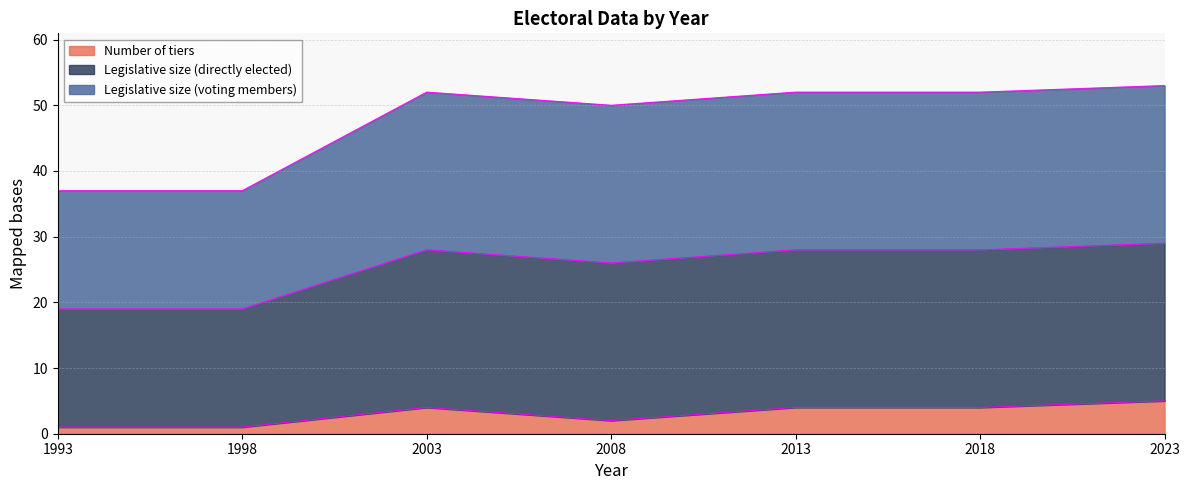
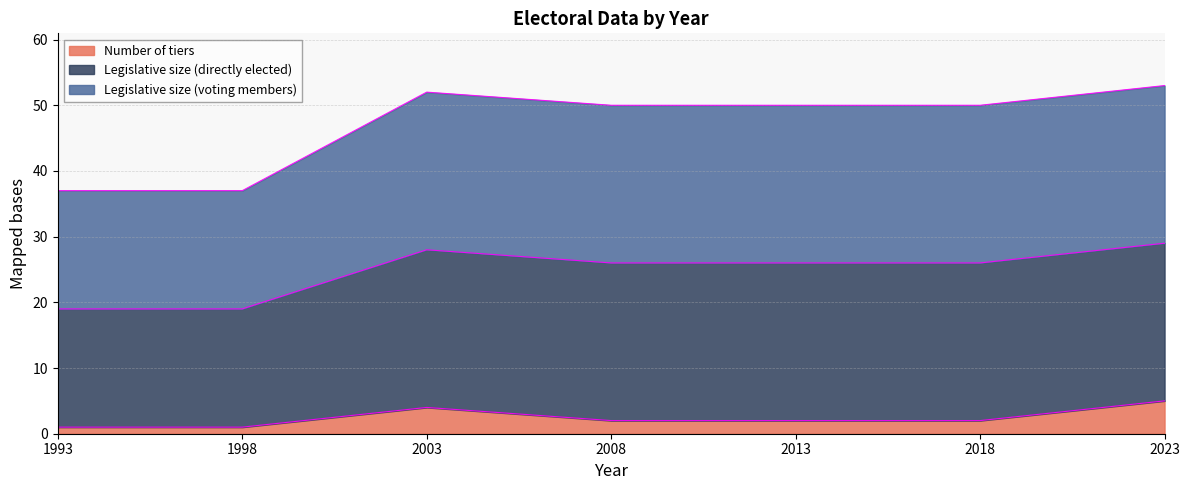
  {
    "Number of tiers": {
      "1993": 1,
      "1998": 1,
      "2003": 4,
      "2008": 2,
-     "2013": 4,
-     "2018": 4,
+     "2013": 2,
+     "2018": 2,
      "2023": 5
    },
    "Legislative size (directly elected)": {
      "1993": 18,
      "1998": 18,
      "2003": 24,
      "2008": 24,
      "2013": 24,
      "2018": 24,
      "2023": 24
    },
    "Legislative size (voting members)": {
      "1993": 18,
      "1998": 18,
      "2003": 24,
      "2008": 24,
      "2013": 24,
      "2018": 24,
      "2023": 24
    }
  }
